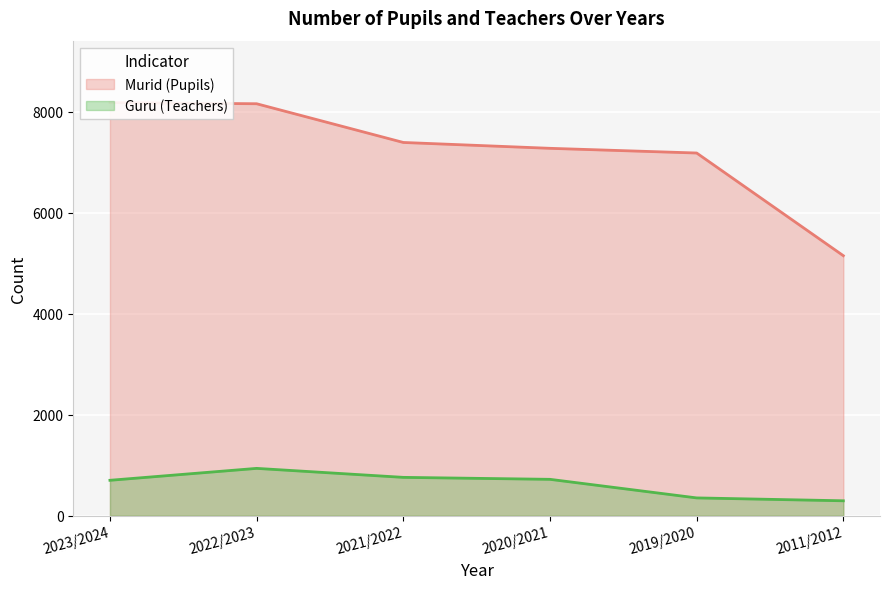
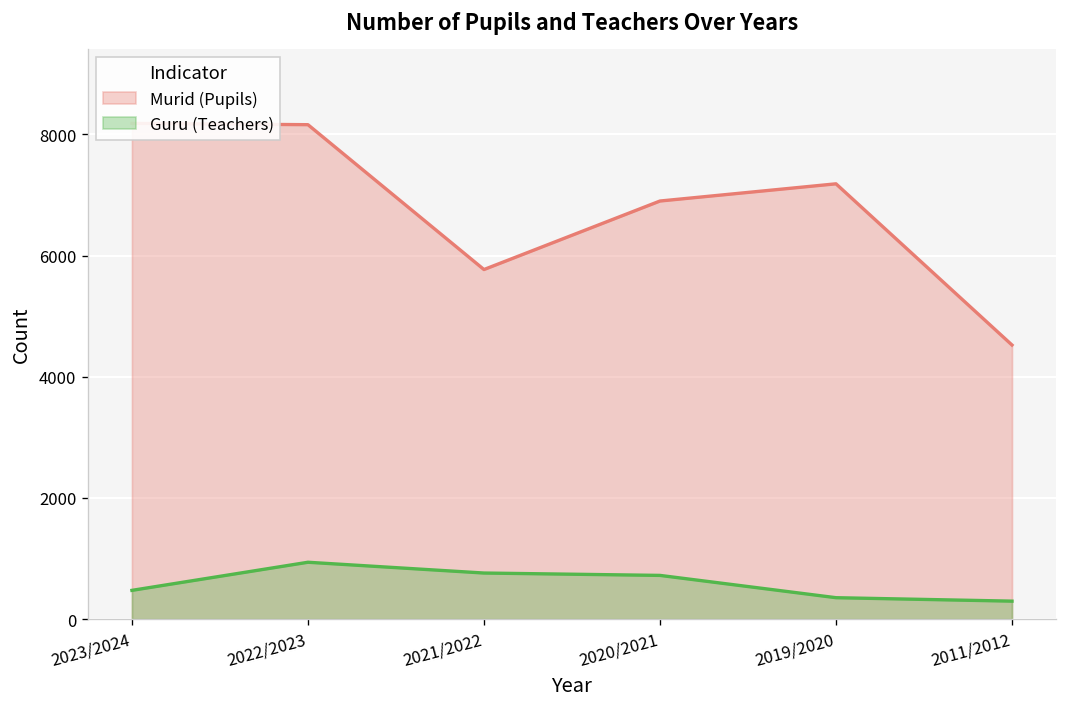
  {
    "Murid (Pupils)": {
      "2022/2023": 8200,
-     "2021/2022": 7400,
-     "2020/2021": 7300,
+     "2021/2022": 5800,
+     "2020/2021": 6900,
      "2019/2020": 7200,
-     "2011/2012": 5200
+     "2011/2012": 4500
    },
    "Guru (Teachers)": {
-     "2023/2024": 700,
+     "2023/2024": 500,
      "2022/2023": 900,
      "2021/2022": 800,
      "2020/2021": 700,
      "2019/2020": 400,
      "2011/2012": 300
    }
  }
